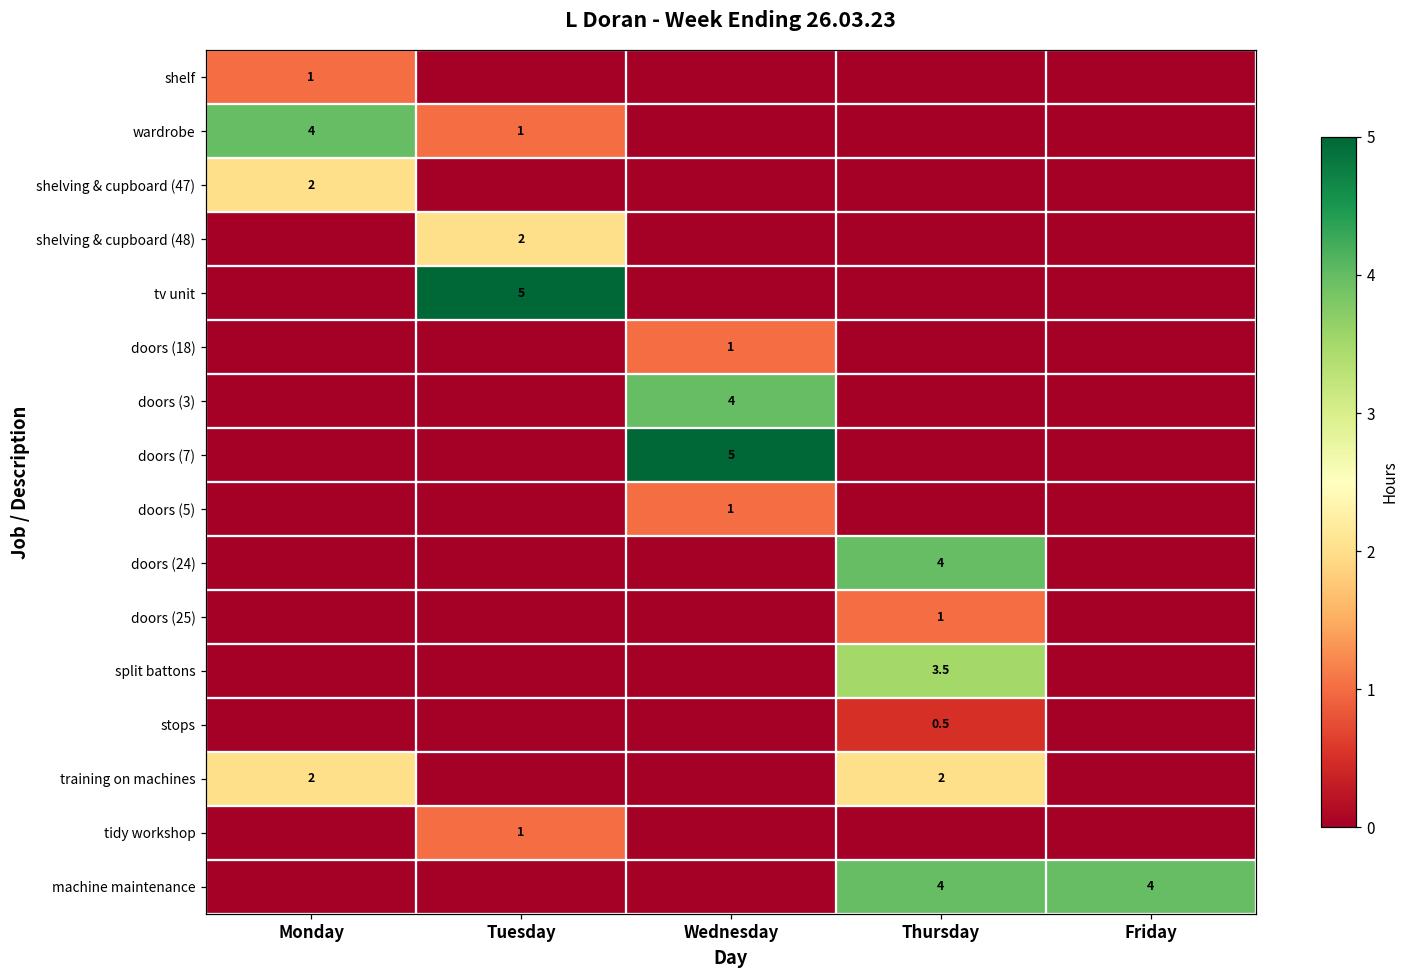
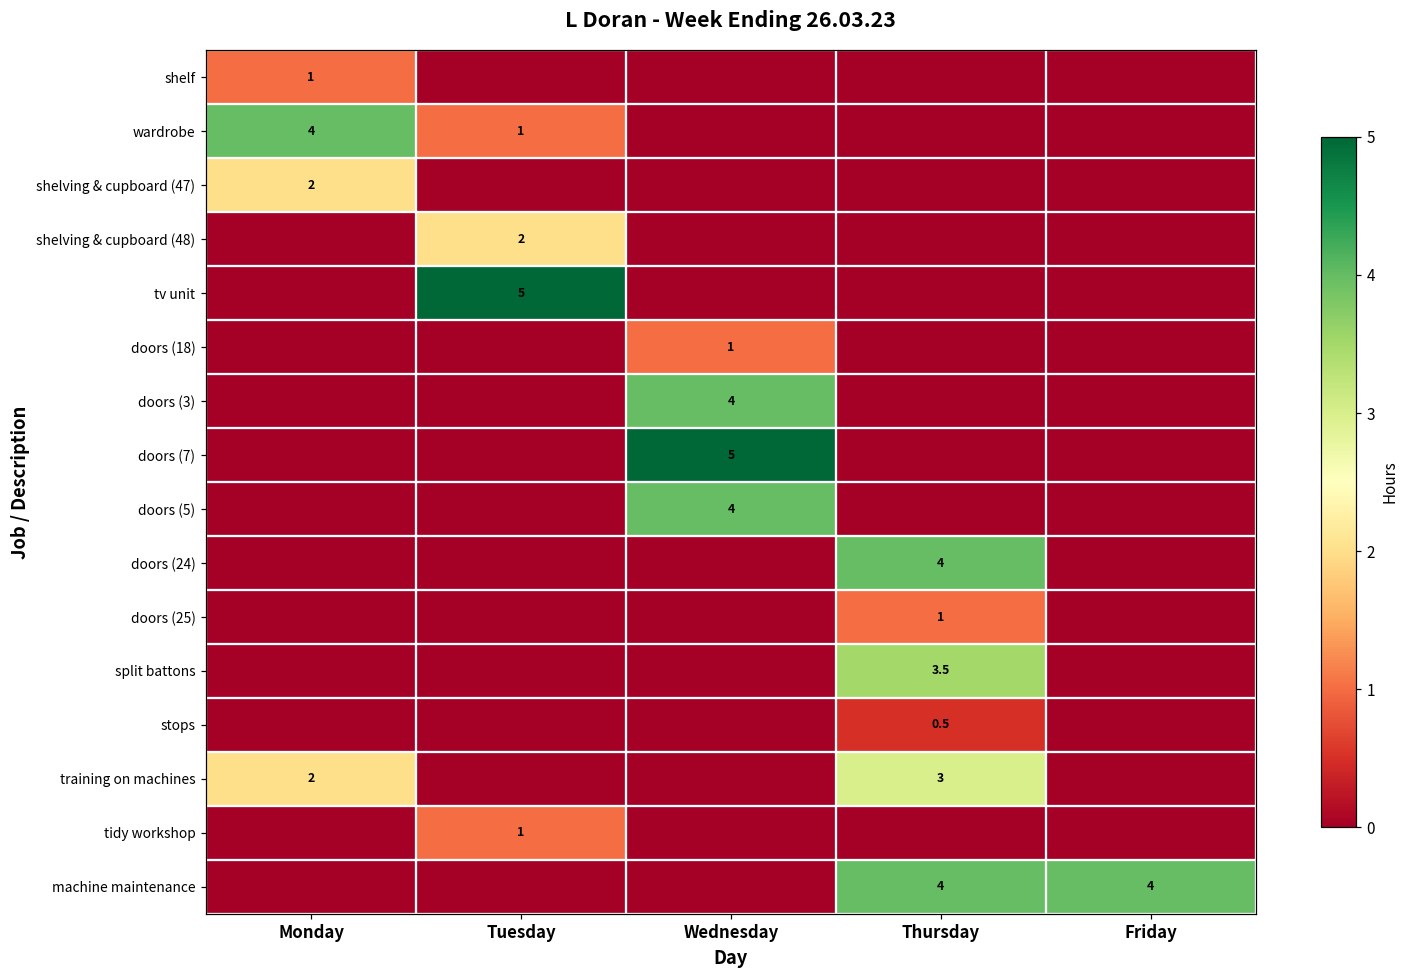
  {
    "shelf": {
      "Monday": 1
    },
    "wardrobe": {
      "Monday": 4,
      "Tuesday": 1
    },
    "shelving & cupboard (47)": {
      "Monday": 2
    },
    "shelving & cupboard (48)": {
      "Tuesday": 2
    },
    "tv unit": {
      "Tuesday": 5
    },
    "doors (18)": {
      "Wednesday": 1
    },
    "doors (3)": {
      "Wednesday": 4
    },
    "doors (7)": {
      "Wednesday": 5
    },
    "doors (5)": {
-     "Wednesday": 1
+     "Wednesday": 4
    },
    "doors (24)": {
      "Thursday": 4
    },
    "doors (25)": {
      "Thursday": 1
    },
    "split battons": {
      "Thursday": 3.5
    },
    "stops": {
      "Thursday": 0.5
    },
    "training on machines": {
      "Monday": 2,
-     "Thursday": 2
+     "Thursday": 3
    },
    "tidy workshop": {
      "Tuesday": 1
    },
    "machine maintenance": {
      "Thursday": 4,
      "Friday": 4
    }
  }
